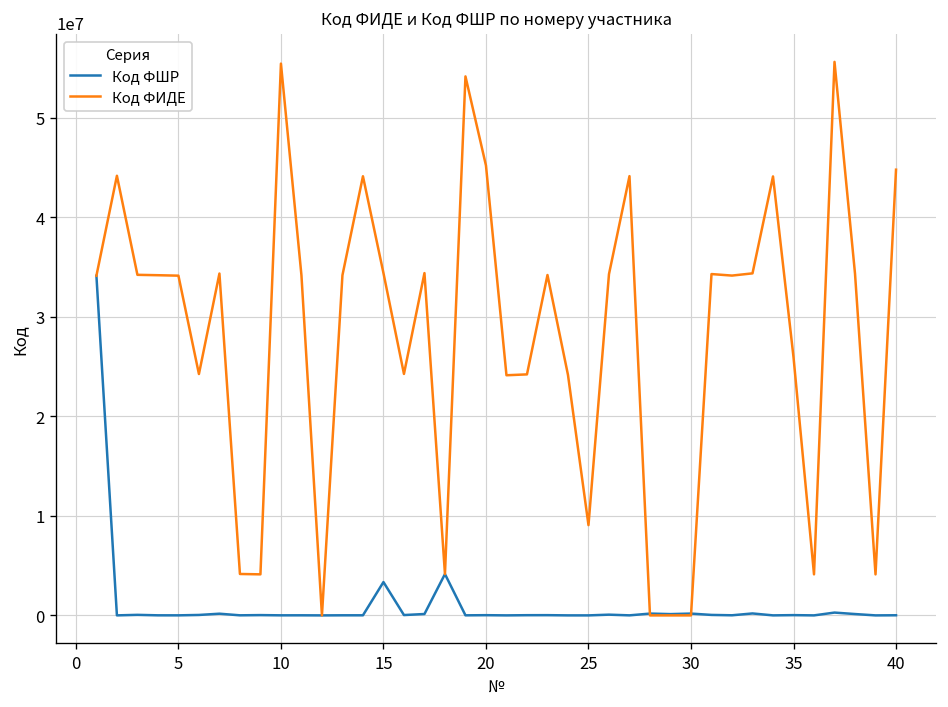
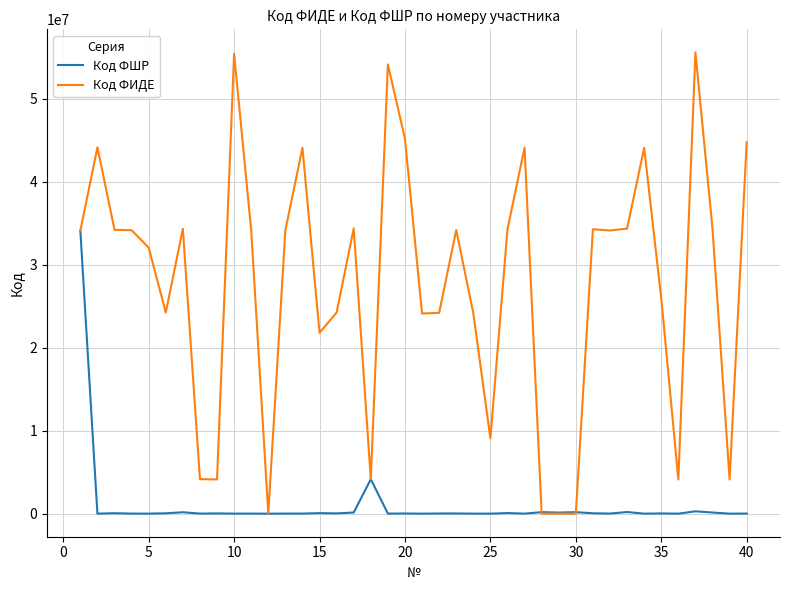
  {
    "Код ФШР": {
      "5": 0,
      "10": 0,
-     "15": 3000000,
+     "15": 0,
      "20": 0,
      "25": 0,
      "35": 0,
      "40": 0
    },
    "Код ФИДЕ": {
-     "5": 34000000,
+     "5": 32000000,
      "10": 55000000,
-     "15": 34000000,
+     "15": 22000000,
      "20": 45000000,
      "25": 9000000,
      "35": 26000000,
      "40": 45000000
    }
  }
